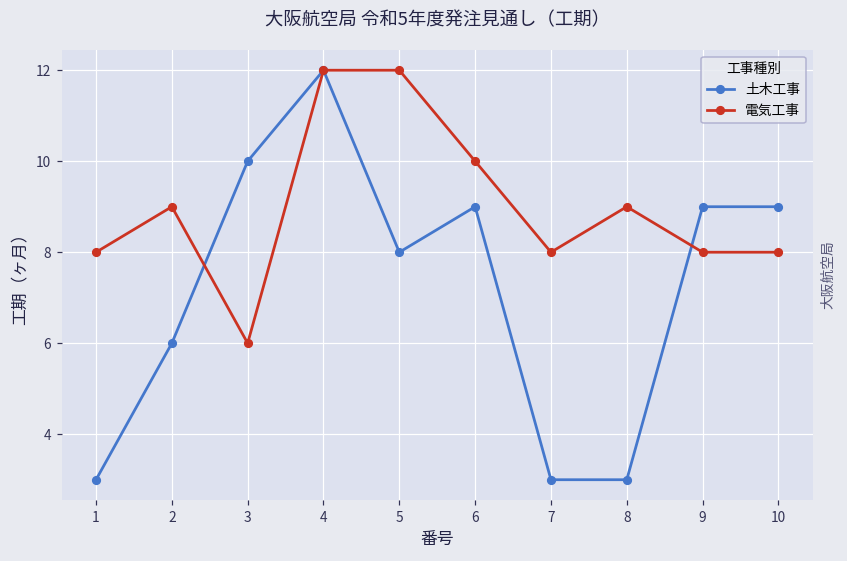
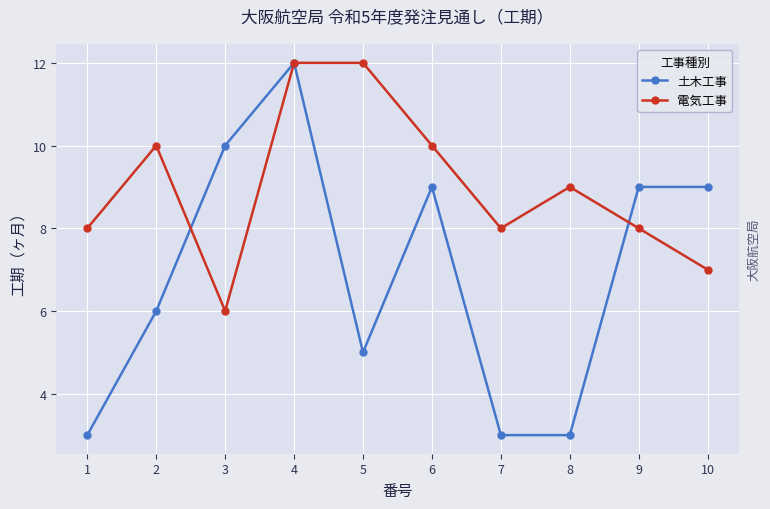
  {
    "土木工事": {
      "1": 3,
      "2": 6,
      "3": 10,
-     "5": 8,
+     "5": 5,
      "6": 9,
      "7": 3,
      "8": 3,
      "9": 9,
      "10": 9
    },
    "電気工事": {
      "1": 8,
-     "2": 9,
+     "2": 10,
      "3": 6,
      "5": 12,
      "6": 10,
      "7": 8,
      "8": 9,
      "9": 8,
-     "10": 8
+     "10": 7
    }
  }
